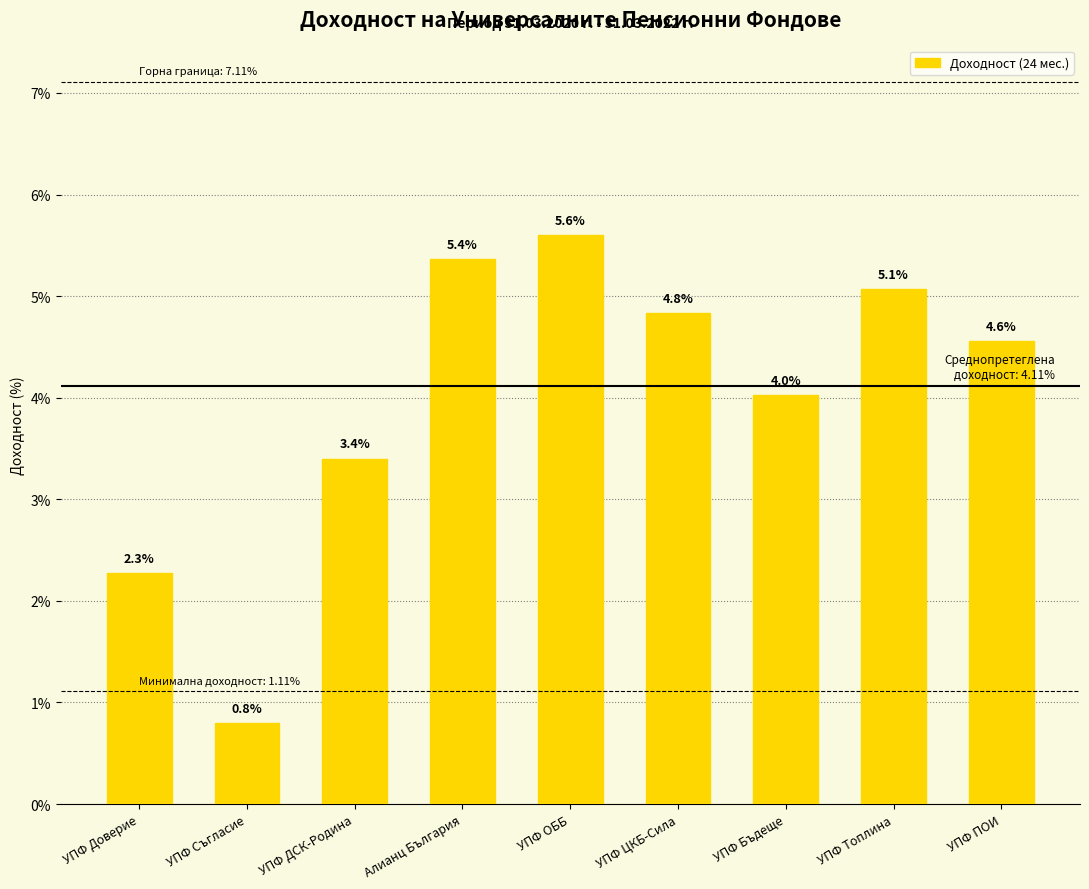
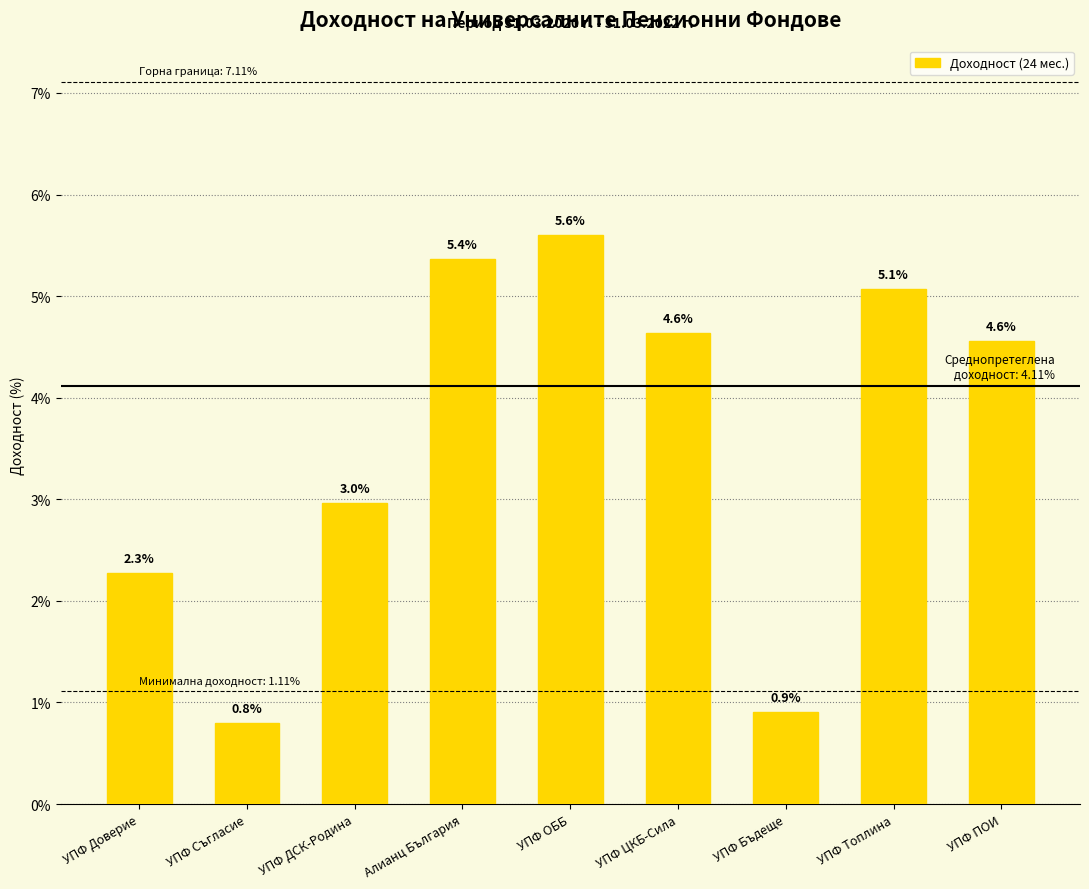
  {
    "УПФ Доверие": "2.3%",
    "УПФ Съгласие": "0.8%",
-   "УПФ ДСК-Родина": "3.4%",
+   "УПФ ДСК-Родина": "3.0%",
    "Алианц България": "5.4%",
    "УПФ ОББ": "5.6%",
-   "УПФ ЦКБ-Сила": "4.8%",
-   "УПФ Бъдеще": "4.0%",
+   "УПФ ЦКБ-Сила": "4.6%",
+   "УПФ Бъдеще": "0.9%",
    "УПФ Топлина": "5.1%",
    "УПФ ПОИ": "4.6%"
  }
